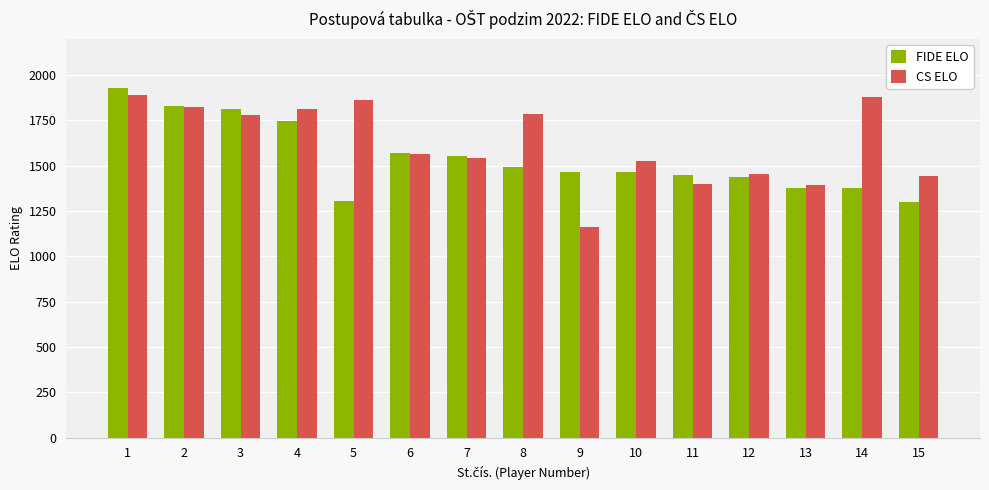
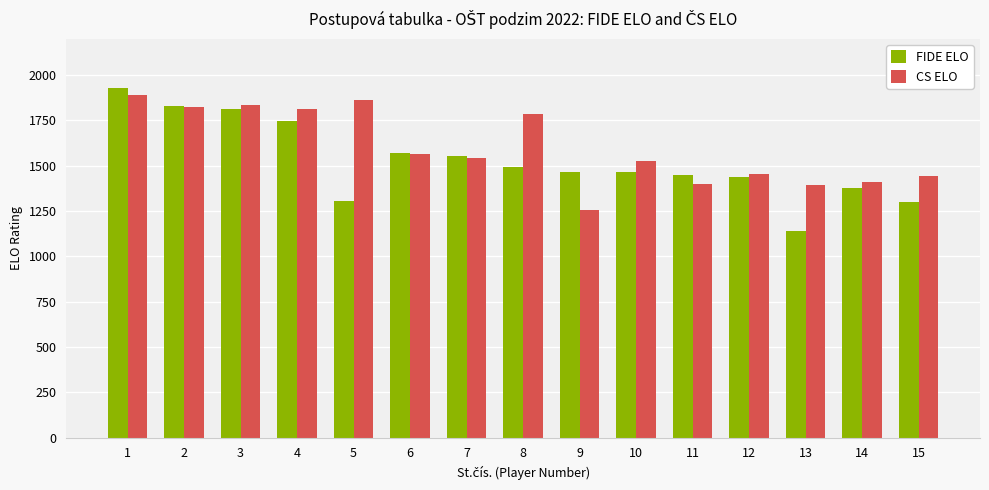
  {
    "FIDE ELO": {
      "1": 1930,
      "2": 1830,
      "3": 1810,
      "4": 1750,
      "5": 1310,
      "6": 1570,
      "7": 1560,
      "8": 1500,
      "9": 1470,
      "10": 1460,
      "11": 1450,
      "12": 1440,
-     "13": 1380,
+     "13": 1140,
      "14": 1380,
      "15": 1300
    },
    "CS ELO": {
      "1": 1890,
      "2": 1820,
-     "3": 1780,
+     "3": 1840,
      "4": 1810,
      "5": 1870,
      "6": 1570,
      "7": 1540,
      "8": 1780,
-     "9": 1160,
+     "9": 1250,
      "10": 1530,
      "11": 1400,
      "12": 1450,
      "13": 1400,
-     "14": 1880,
+     "14": 1410,
      "15": 1450
    }
  }
